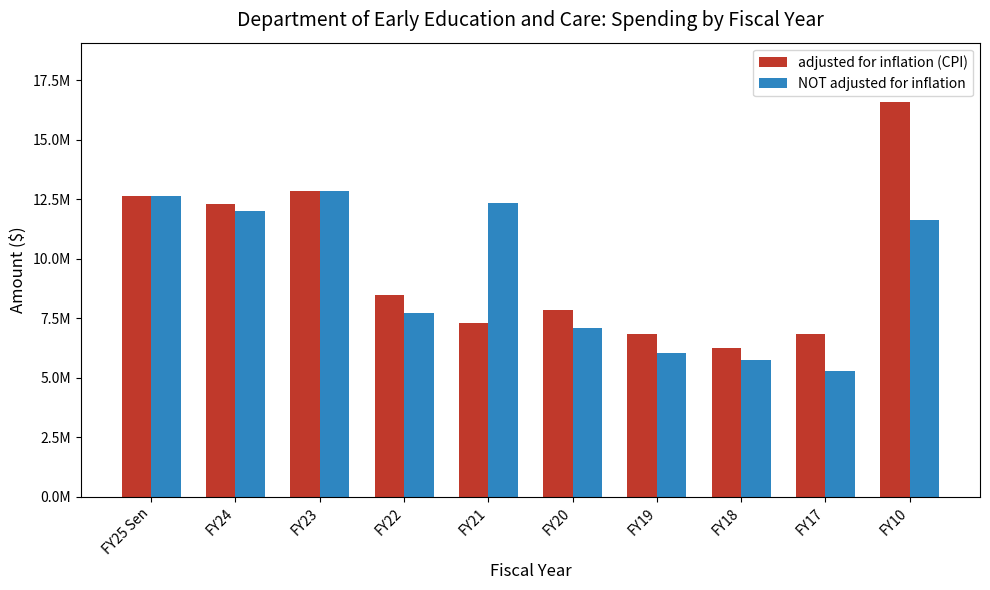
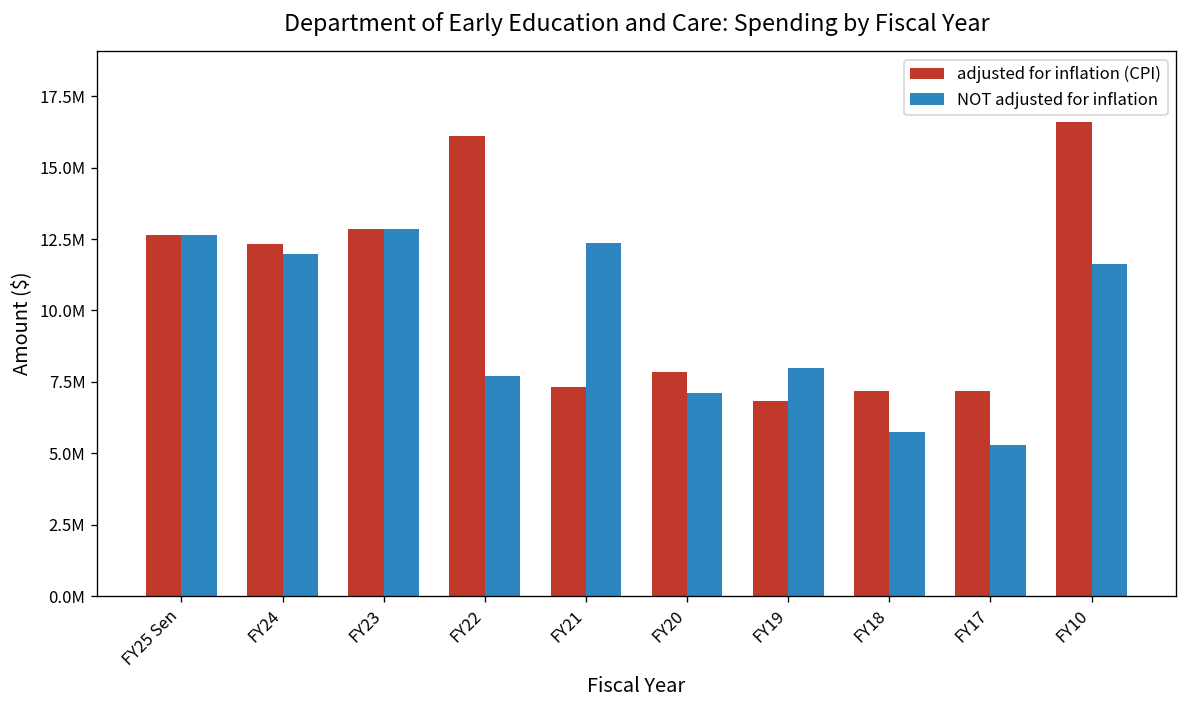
  {
    "adjusted for inflation (CPI)": {
      "FY25 Sen": 12600000,
      "FY24": 12300000,
      "FY23": 12900000,
-     "FY22": 8500000,
+     "FY22": 16100000,
      "FY21": 7300000,
      "FY20": 7800000,
      "FY19": 6800000,
-     "FY18": 6200000,
-     "FY17": 6800000,
+     "FY18": 7200000,
+     "FY17": 7200000,
      "FY10": 16600000
    },
    "NOT adjusted for inflation": {
      "FY25 Sen": 12600000,
      "FY24": 12000000,
      "FY23": 12900000,
      "FY22": 7700000,
      "FY21": 12400000,
      "FY20": 7100000,
-     "FY19": 6000000,
+     "FY19": 8000000,
      "FY18": 5800000,
      "FY17": 5300000,
      "FY10": 11600000
    }
  }
